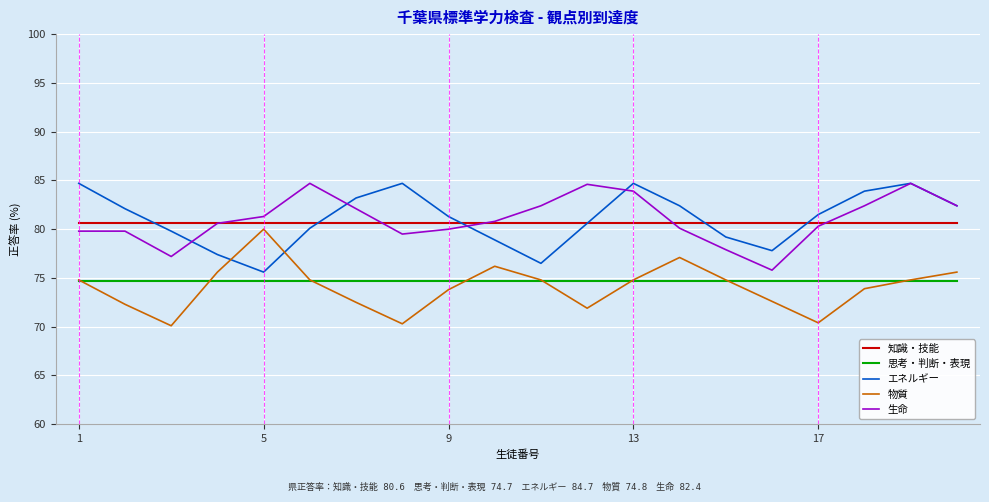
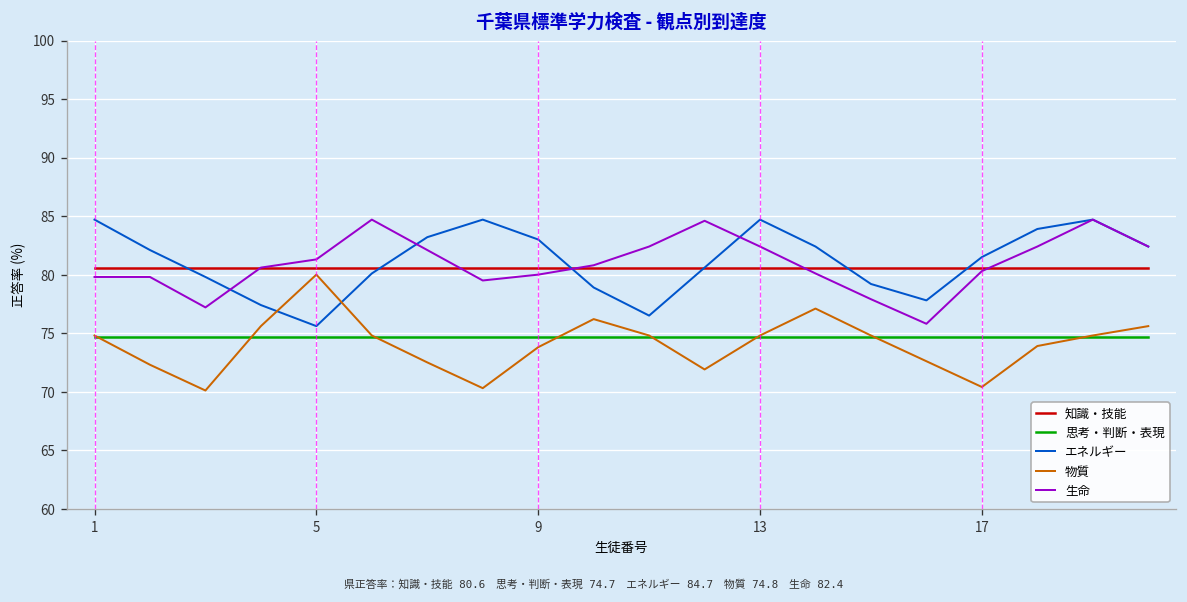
  {
    "知識・技能": {
      "1": 81,
      "5": 81,
      "9": 81,
      "13": 81,
      "17": 81
    },
    "思考・判断・表現": {
      "5": 75,
      "9": 75,
      "17": 75
    },
    "エネルギー": {
      "1": 85,
      "5": 76,
-     "9": 81,
+     "9": 83,
      "13": 85,
      "17": 82
    },
    "物質": {
      "5": 80,
      "9": 74,
      "17": 70
    },
    "生命": {
      "1": 80,
      "5": 81,
      "9": 80,
-     "13": 84,
+     "13": 82,
      "17": 80
    }
  }
